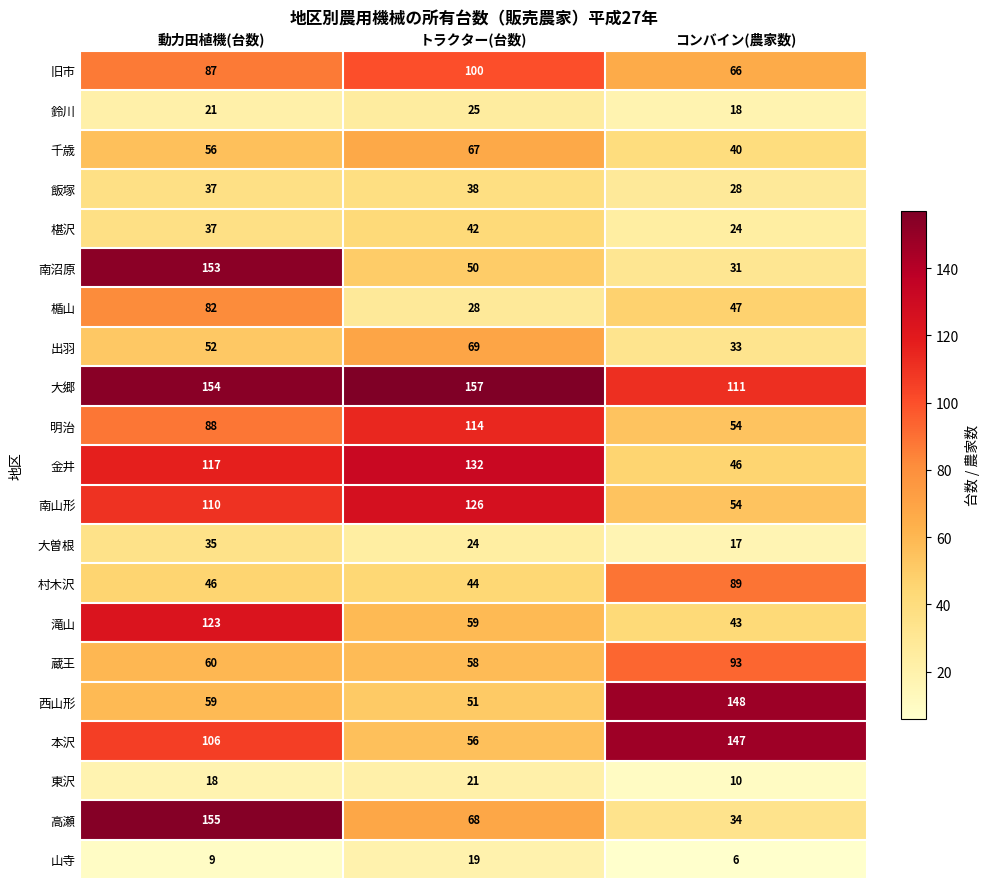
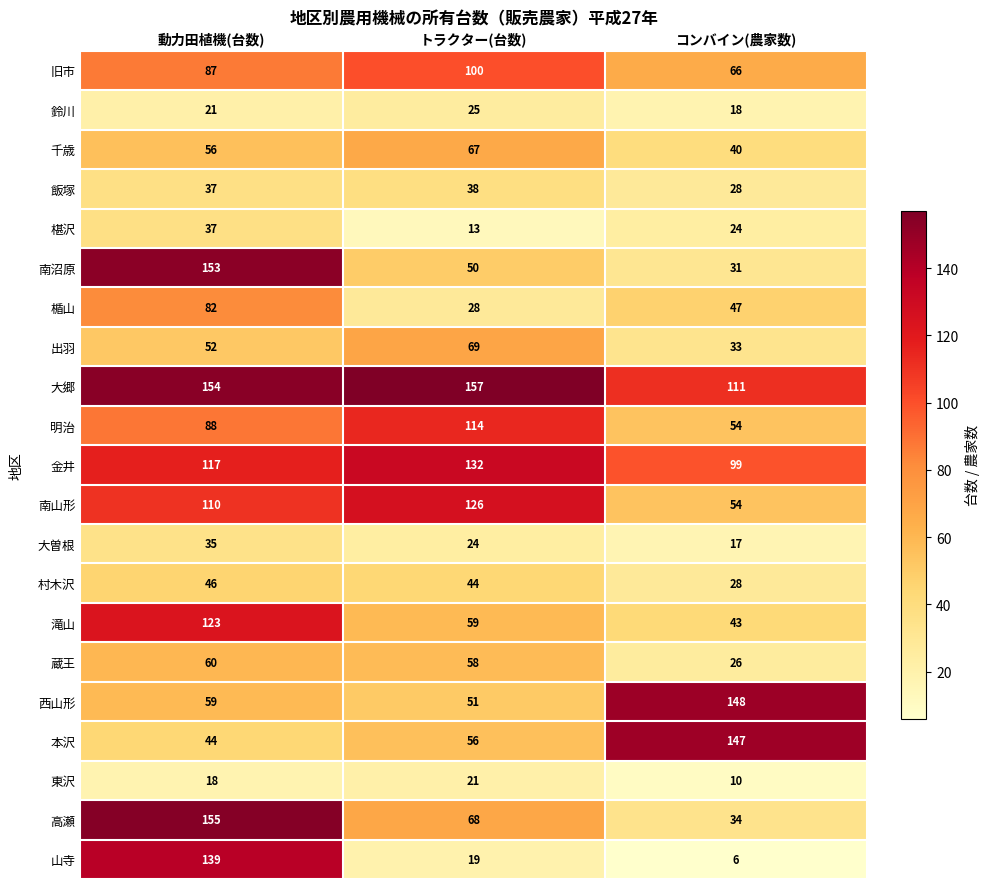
  {
    "旧市": {
      "動力田植機(台数)": 87,
      "トラクター(台数)": 100,
      "コンバイン(農家数)": 66
    },
    "鈴川": {
      "動力田植機(台数)": 21,
      "トラクター(台数)": 25,
      "コンバイン(農家数)": 18
    },
    "千歳": {
      "動力田植機(台数)": 56,
      "トラクター(台数)": 67,
      "コンバイン(農家数)": 40
    },
    "飯塚": {
      "動力田植機(台数)": 37,
      "トラクター(台数)": 38,
      "コンバイン(農家数)": 28
    },
    "椹沢": {
      "動力田植機(台数)": 37,
-     "トラクター(台数)": 42,
+     "トラクター(台数)": 13,
      "コンバイン(農家数)": 24
    },
    "南沼原": {
      "動力田植機(台数)": 153,
      "トラクター(台数)": 50,
      "コンバイン(農家数)": 31
    },
    "楯山": {
      "動力田植機(台数)": 82,
      "トラクター(台数)": 28,
      "コンバイン(農家数)": 47
    },
    "出羽": {
      "動力田植機(台数)": 52,
      "トラクター(台数)": 69,
      "コンバイン(農家数)": 33
    },
    "大郷": {
      "動力田植機(台数)": 154,
      "トラクター(台数)": 157,
      "コンバイン(農家数)": 111
    },
    "明治": {
      "動力田植機(台数)": 88,
      "トラクター(台数)": 114,
      "コンバイン(農家数)": 54
    },
    "金井": {
      "動力田植機(台数)": 117,
      "トラクター(台数)": 132,
-     "コンバイン(農家数)": 46
+     "コンバイン(農家数)": 99
    },
    "南山形": {
      "動力田植機(台数)": 110,
      "トラクター(台数)": 126,
      "コンバイン(農家数)": 54
    },
    "大曽根": {
      "動力田植機(台数)": 35,
      "トラクター(台数)": 24,
      "コンバイン(農家数)": 17
    },
    "村木沢": {
      "動力田植機(台数)": 46,
      "トラクター(台数)": 44,
-     "コンバイン(農家数)": 89
+     "コンバイン(農家数)": 28
    },
    "滝山": {
      "動力田植機(台数)": 123,
      "トラクター(台数)": 59,
      "コンバイン(農家数)": 43
    },
    "蔵王": {
      "動力田植機(台数)": 60,
      "トラクター(台数)": 58,
-     "コンバイン(農家数)": 93
+     "コンバイン(農家数)": 26
    },
    "西山形": {
      "動力田植機(台数)": 59,
      "トラクター(台数)": 51,
      "コンバイン(農家数)": 148
    },
    "本沢": {
-     "動力田植機(台数)": 106,
+     "動力田植機(台数)": 44,
      "トラクター(台数)": 56,
      "コンバイン(農家数)": 147
    },
    "東沢": {
      "動力田植機(台数)": 18,
      "トラクター(台数)": 21,
      "コンバイン(農家数)": 10
    },
    "高瀬": {
      "動力田植機(台数)": 155,
      "トラクター(台数)": 68,
      "コンバイン(農家数)": 34
    },
    "山寺": {
-     "動力田植機(台数)": 9,
+     "動力田植機(台数)": 139,
      "トラクター(台数)": 19,
      "コンバイン(農家数)": 6
    }
  }
